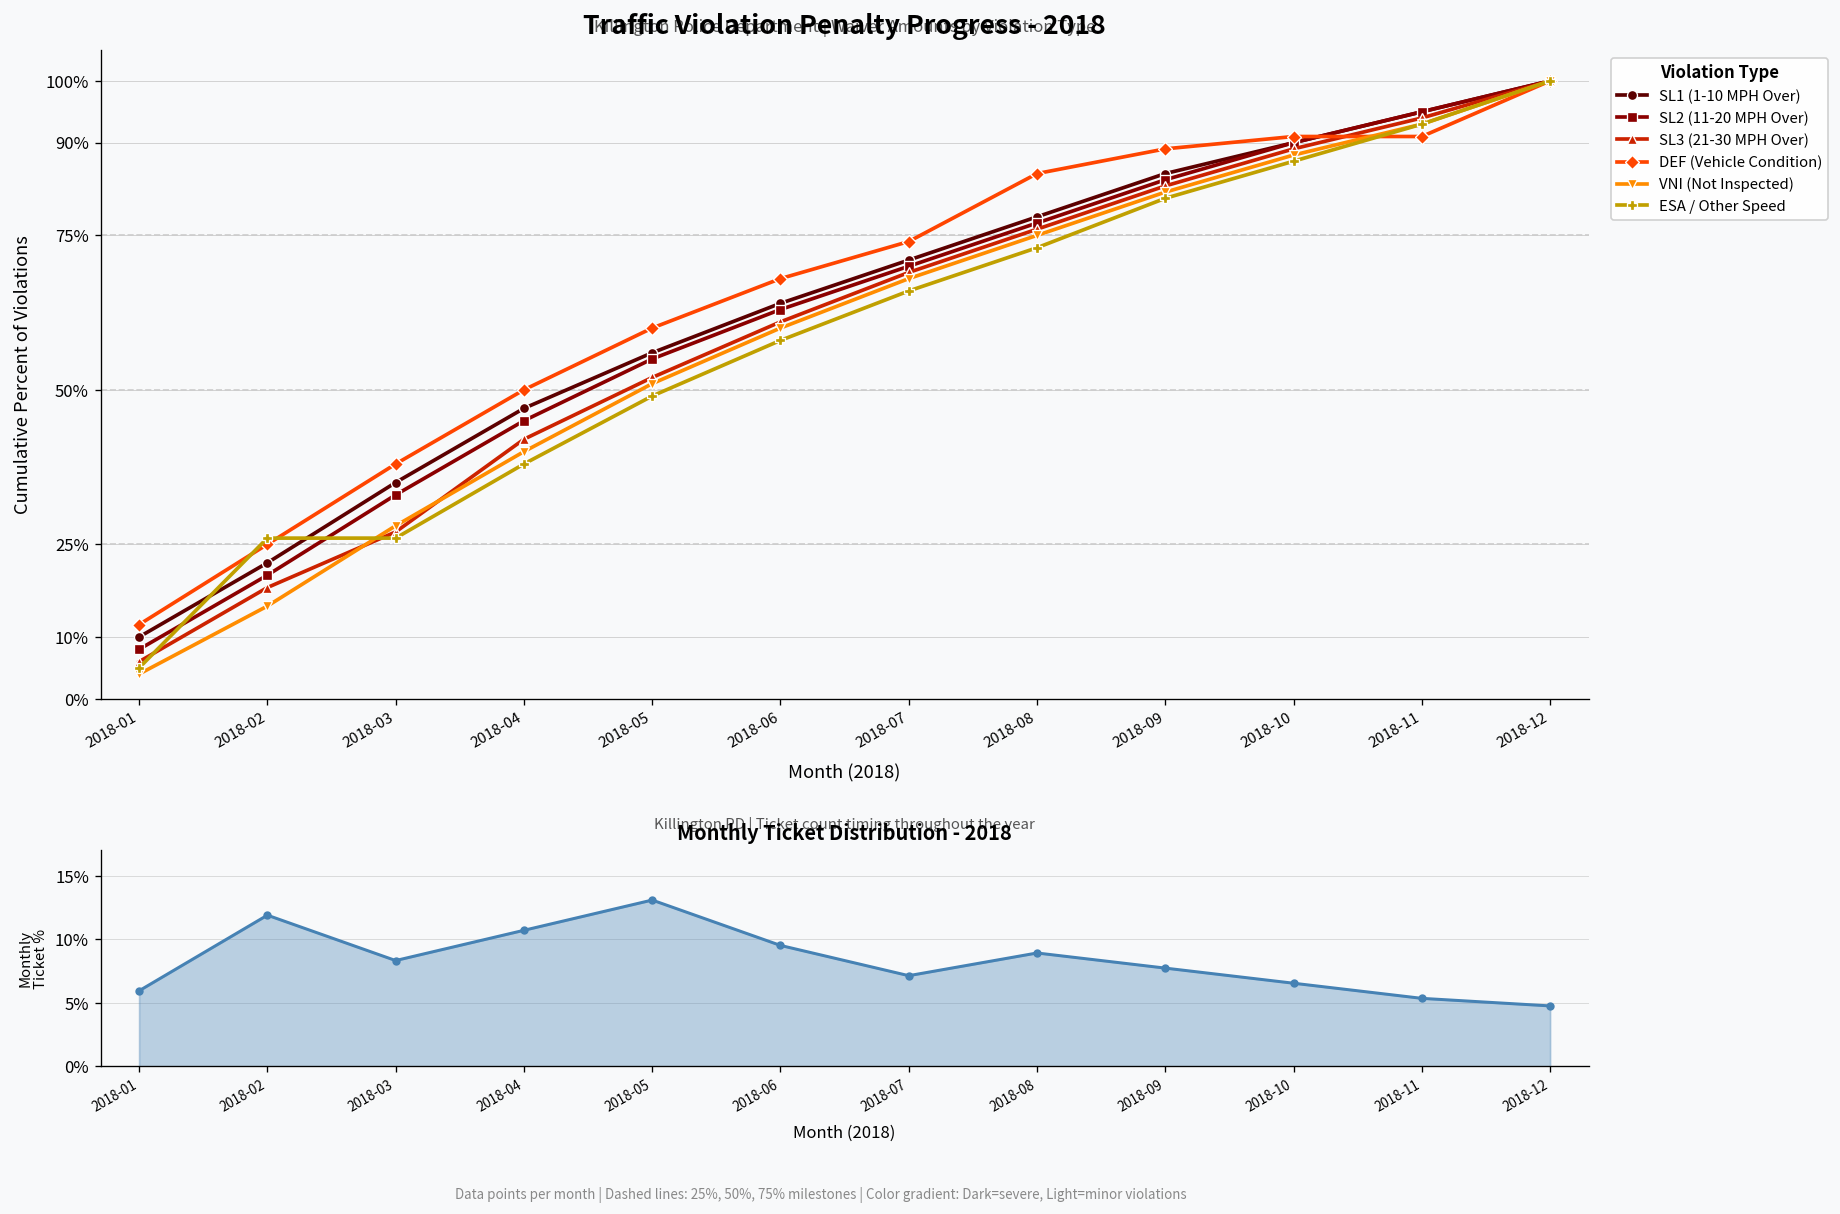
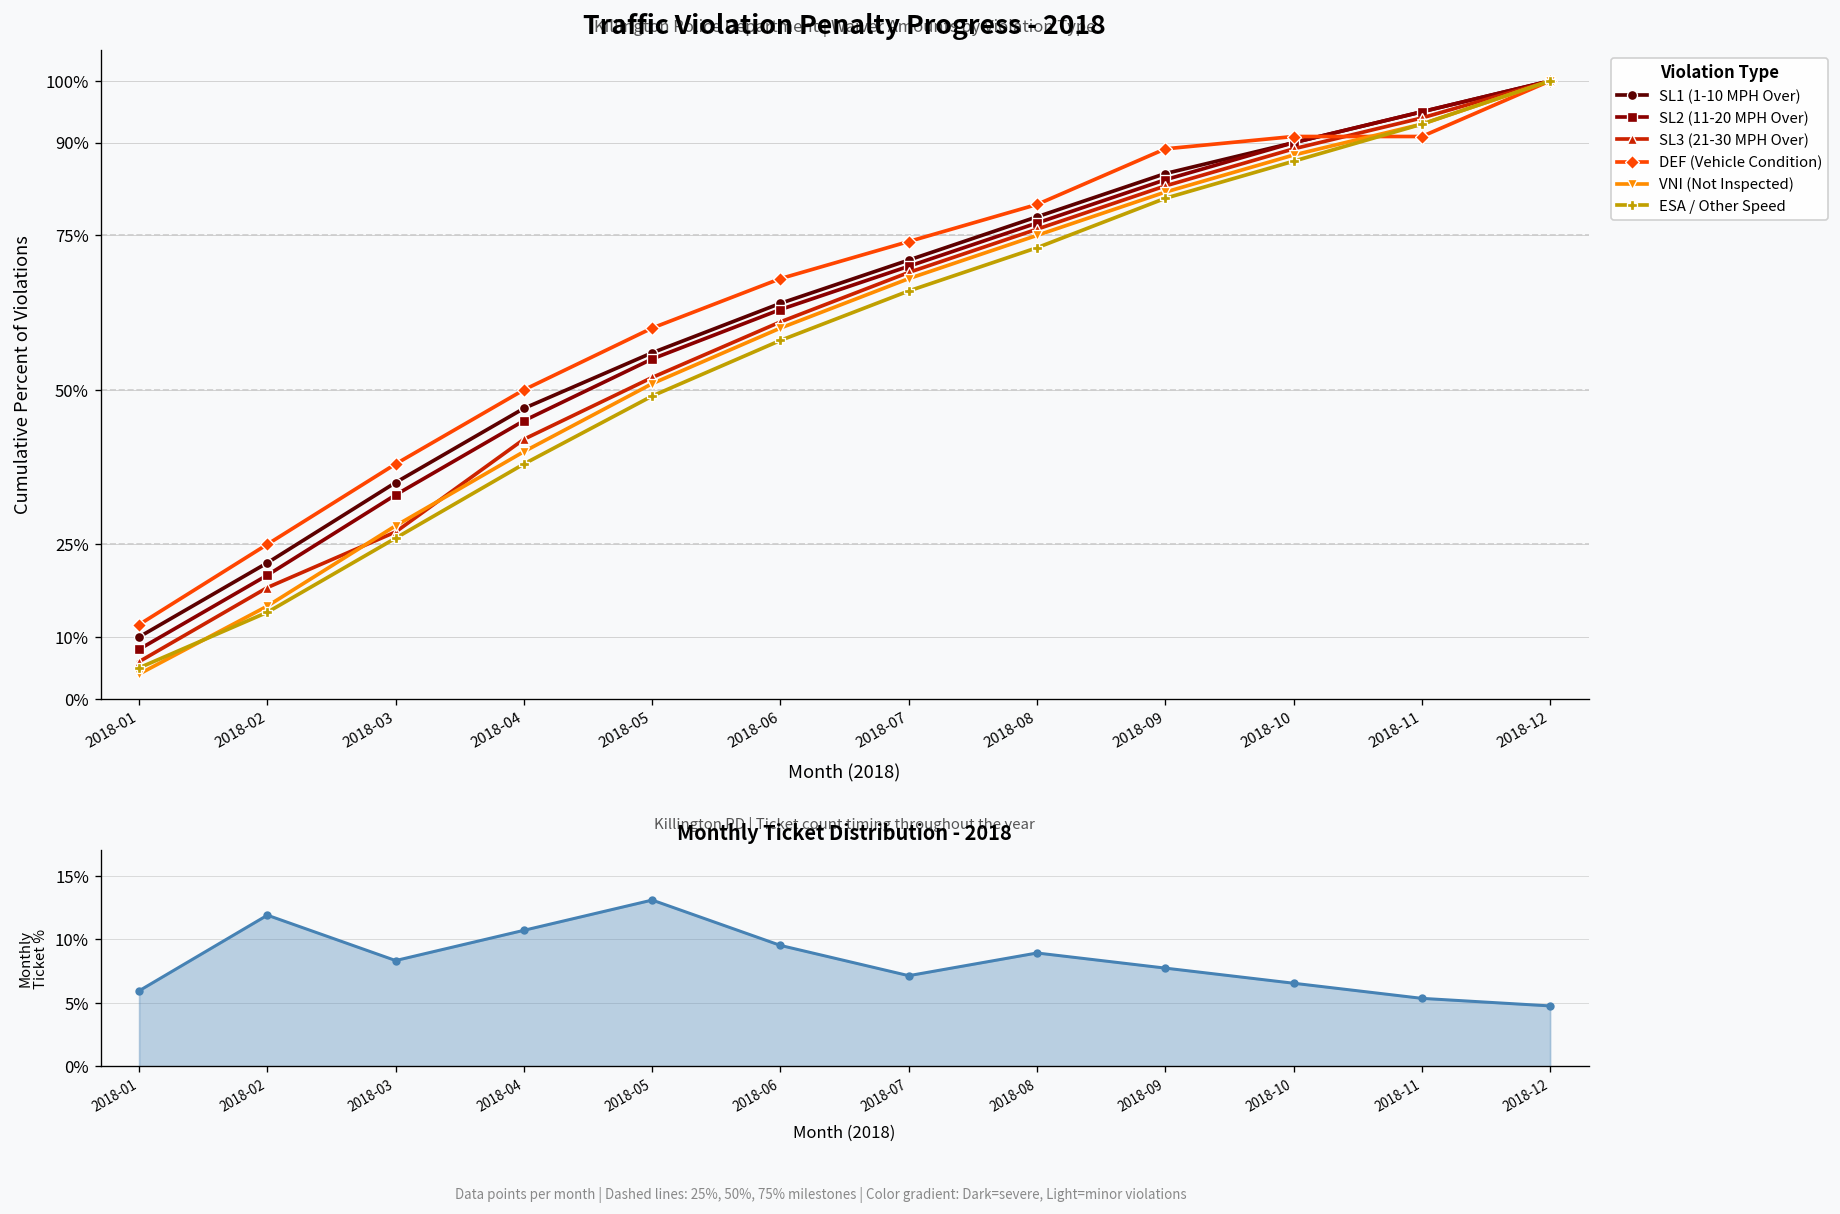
  {
    "Traffic Violation Penalty Progress - 2018": {
      "SL3 (21-30 MPH Over)": {
        "2018-01": "6%",
        "2018-02": "18%",
        "2018-03": "27%",
        "2018-04": "42%",
        "2018-05": "52%",
        "2018-06": "61%",
        "2018-07": "69%",
        "2018-08": "76%",
        "2018-09": "83%",
        "2018-10": "89%",
        "2018-11": "94%"
      },
      "DEF (Vehicle Condition)": {
        "2018-01": "12%",
        "2018-02": "25%",
        "2018-03": "38%",
        "2018-04": "50%",
        "2018-05": "60%",
        "2018-06": "68%",
        "2018-07": "74%",
-       "2018-08": "85%",
+       "2018-08": "80%",
        "2018-09": "89%",
        "2018-10": "91%",
        "2018-11": "91%"
      },
      "VNI (Not Inspected)": {
        "2018-01": "4%",
        "2018-02": "15%",
        "2018-03": "28%",
        "2018-04": "40%",
        "2018-05": "51%",
        "2018-06": "60%",
        "2018-07": "68%",
        "2018-08": "75%",
        "2018-09": "82%",
        "2018-10": "88%"
      },
      "ESA / Other Speed": {
        "2018-01": "5%",
-       "2018-02": "26%",
+       "2018-02": "14%",
        "2018-03": "26%",
        "2018-04": "38%",
        "2018-05": "49%",
        "2018-06": "58%",
        "2018-07": "66%",
        "2018-08": "73%",
        "2018-09": "81%",
        "2018-10": "87%"
      }
    },
    "Monthly Ticket Distribution - 2018": {
      "2018-01": "6.0%",
      "2018-02": "11.9%",
      "2018-03": "8.3%",
      "2018-04": "10.7%",
      "2018-05": "13.1%",
      "2018-06": "9.5%",
      "2018-07": "7.1%",
      "2018-08": "8.9%",
      "2018-09": "7.7%",
      "2018-10": "6.5%",
      "2018-11": "5.4%",
      "2018-12": "4.8%"
    }
  }
